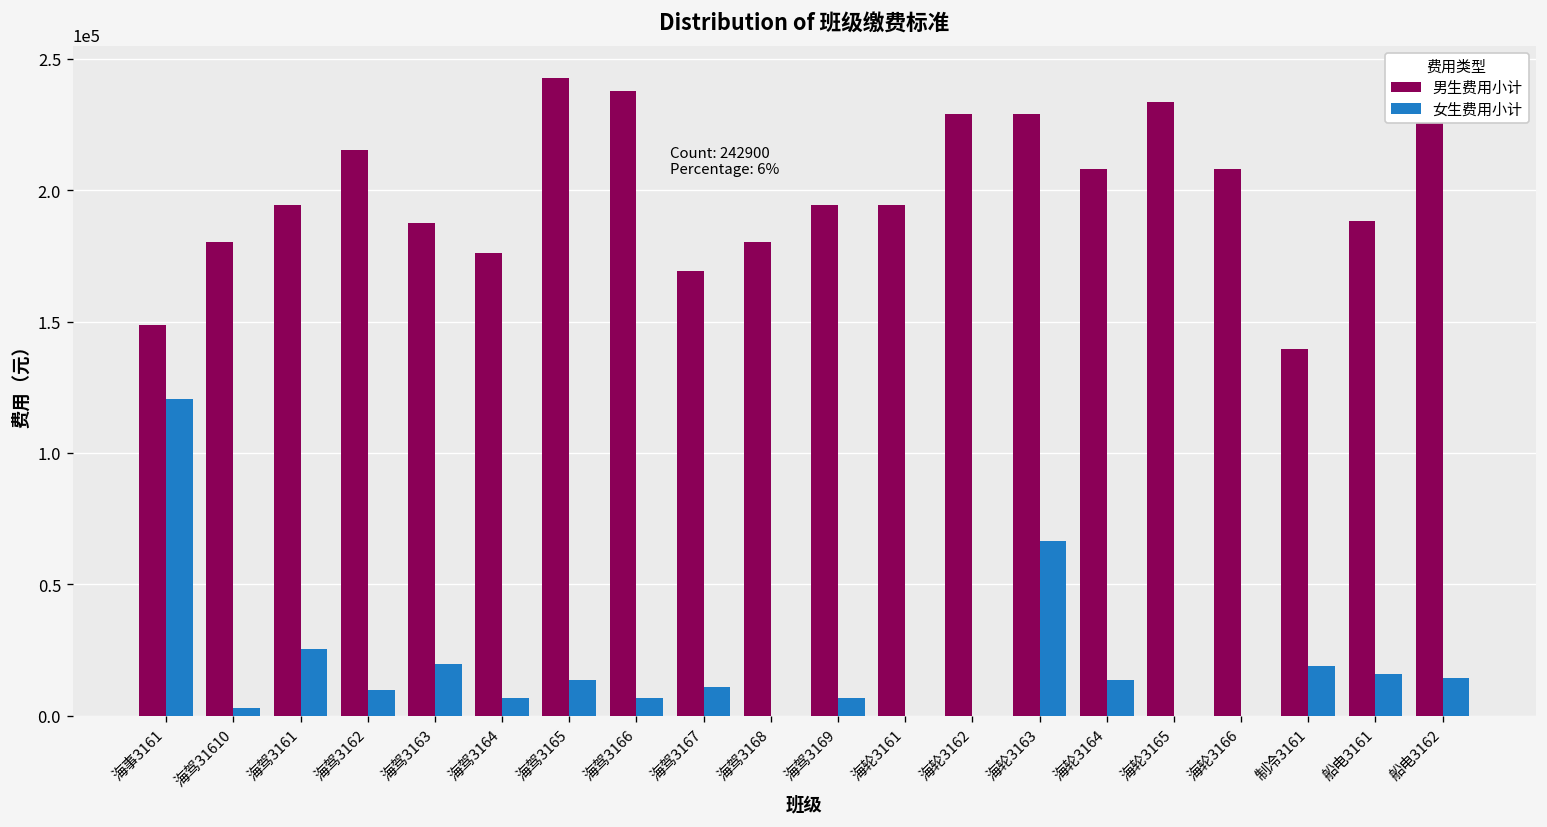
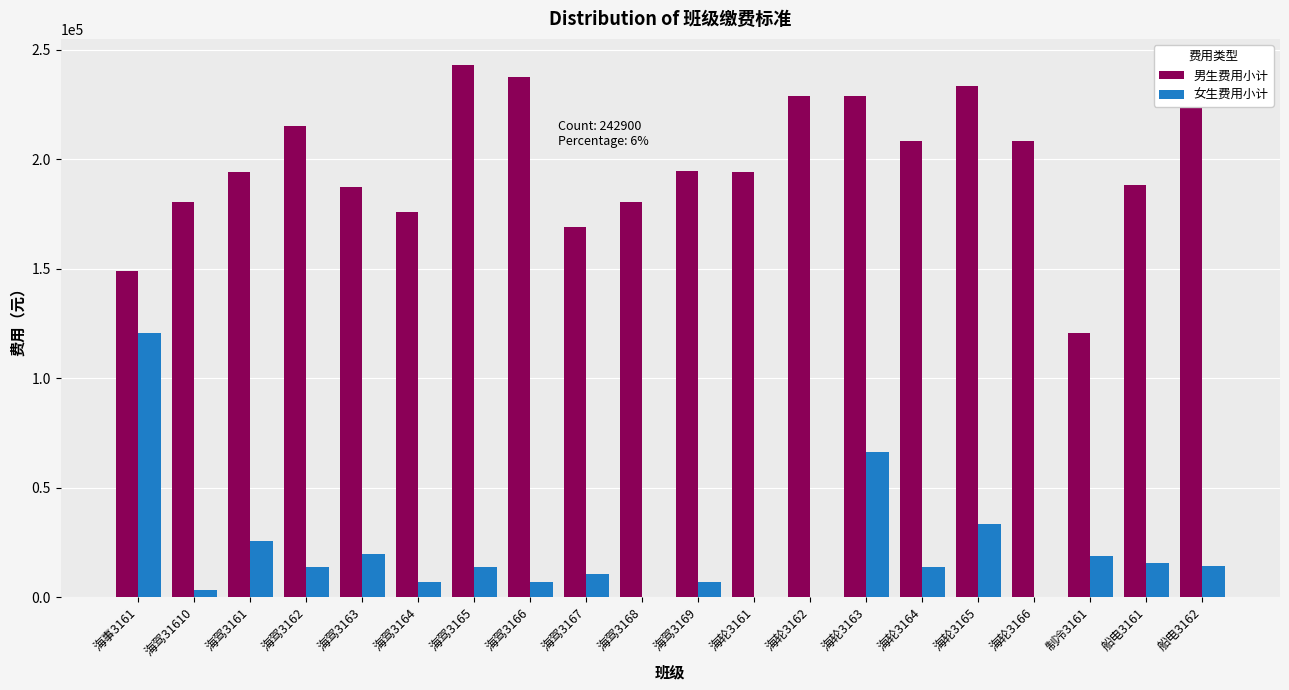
  {
    "男生费用小计": {
      "海事3161": 149000,
      "海驾31610": 180000,
      "海驾3161": 194000,
      "海驾3162": 215000,
      "海驾3163": 187000,
      "海驾3164": 176000,
      "海驾3165": 243000,
      "海驾3166": 238000,
      "海驾3167": 169000,
      "海驾3168": 180000,
      "海驾3169": 194000,
      "海轮3161": 194000,
      "海轮3162": 229000,
      "海轮3163": 229000,
      "海轮3164": 208000,
      "海轮3165": 234000,
      "海轮3166": 208000,
-     "制冷3161": 140000,
+     "制冷3161": 121000,
      "船电3161": 188000
    },
    "女生费用小计": {
      "海事3161": 121000,
      "海驾31610": 3000,
      "海驾3161": 25000,
-     "海驾3162": 10000,
+     "海驾3162": 14000,
      "海驾3163": 20000,
      "海驾3164": 7000,
      "海驾3165": 14000,
      "海驾3166": 7000,
      "海驾3167": 11000,
      "海驾3168": 0,
      "海驾3169": 7000,
      "海轮3161": 0,
      "海轮3162": 0,
      "海轮3163": 66000,
      "海轮3164": 14000,
-     "海轮3165": 0,
+     "海轮3165": 33000,
      "海轮3166": 0,
      "制冷3161": 19000,
      "船电3161": 16000,
      "船电3162": 14000
    }
  }
